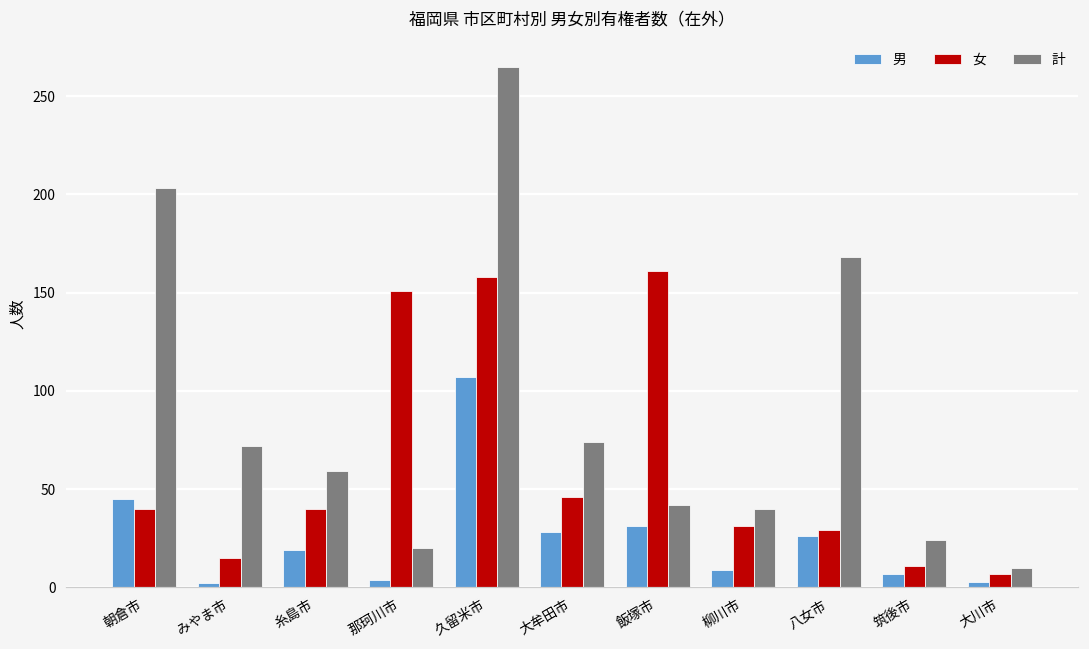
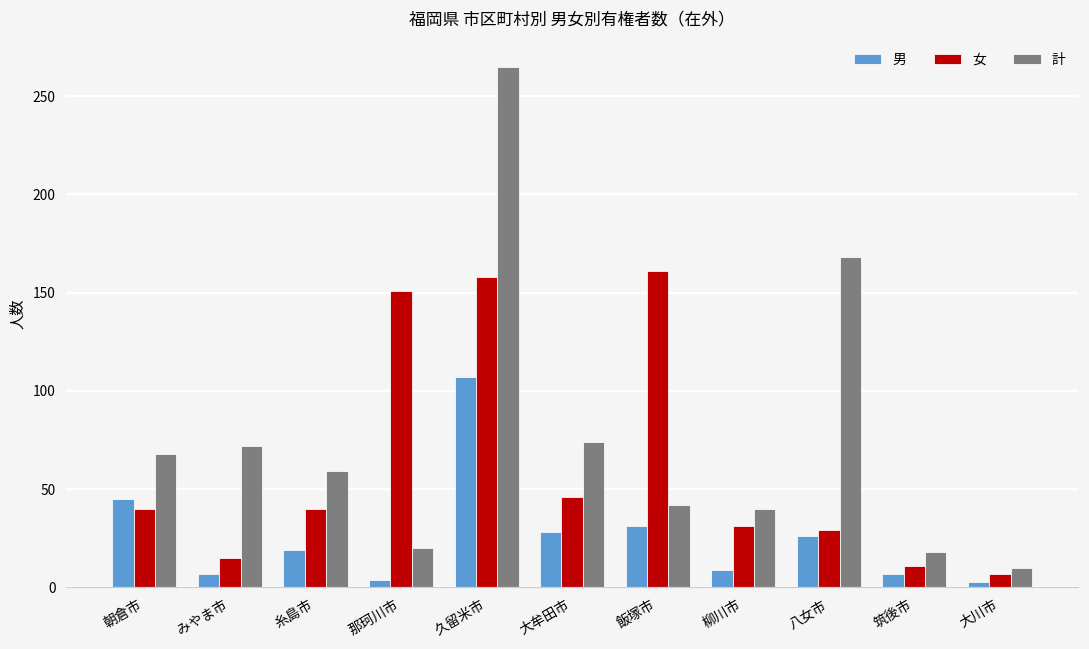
  {
    "男": {
      "朝倉市": 45,
-     "みやま市": 2,
+     "みやま市": 7,
      "糸島市": 19,
      "那珂川市": 4,
      "久留米市": 107,
      "大牟田市": 28,
      "飯塚市": 31,
      "柳川市": 9,
      "八女市": 26,
      "筑後市": 7,
      "大川市": 3
    },
    "女": {
      "朝倉市": 40,
      "みやま市": 15,
      "糸島市": 40,
      "那珂川市": 151,
      "久留米市": 158,
      "大牟田市": 46,
      "飯塚市": 161,
      "柳川市": 31,
      "八女市": 29,
      "筑後市": 11,
      "大川市": 7
    },
    "計": {
-     "朝倉市": 203,
+     "朝倉市": 68,
      "みやま市": 72,
      "糸島市": 59,
      "那珂川市": 20,
      "久留米市": 265,
      "大牟田市": 74,
      "飯塚市": 42,
      "柳川市": 40,
      "八女市": 168,
-     "筑後市": 24,
+     "筑後市": 18,
      "大川市": 10
    }
  }
